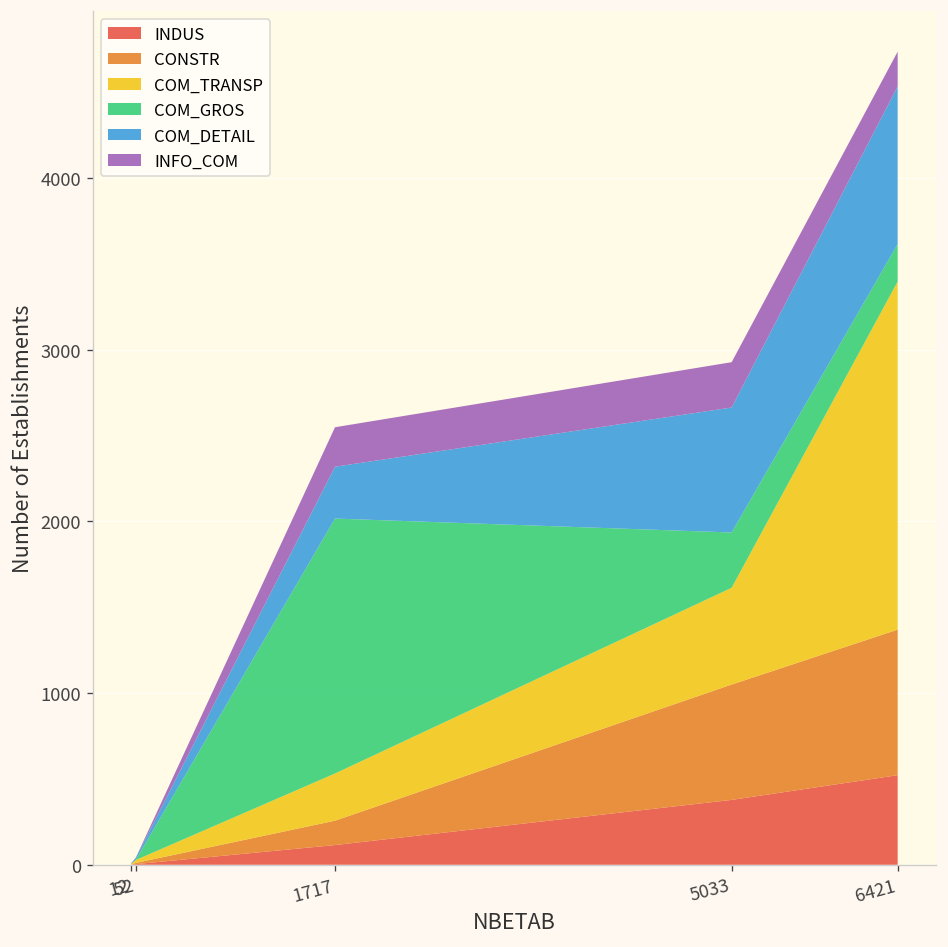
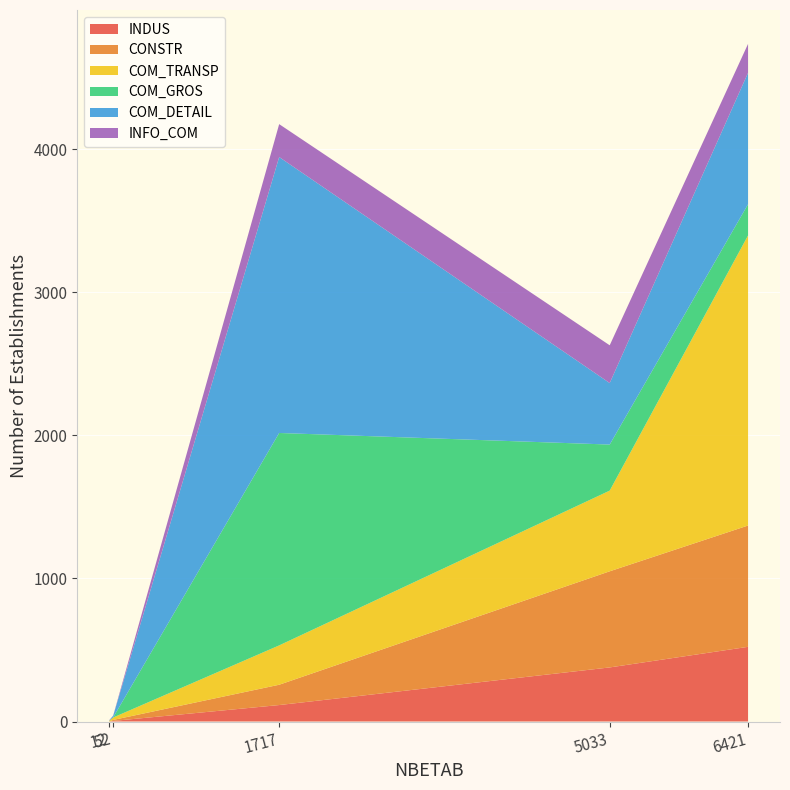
  {
    "COM_TRANSP": {
      "1717": 280,
      "5033": 560,
      "6421": 2030
    },
    "COM_GROS": {
      "1717": 1490,
      "5033": 320,
      "6421": 220
    },
    "COM_DETAIL": {
-     "1717": 300,
-     "5033": 730,
+     "1717": 1930,
+     "5033": 430,
      "6421": 920
    },
    "INFO_COM": {
      "1717": 230,
      "5033": 260,
      "6421": 200
    }
  }
